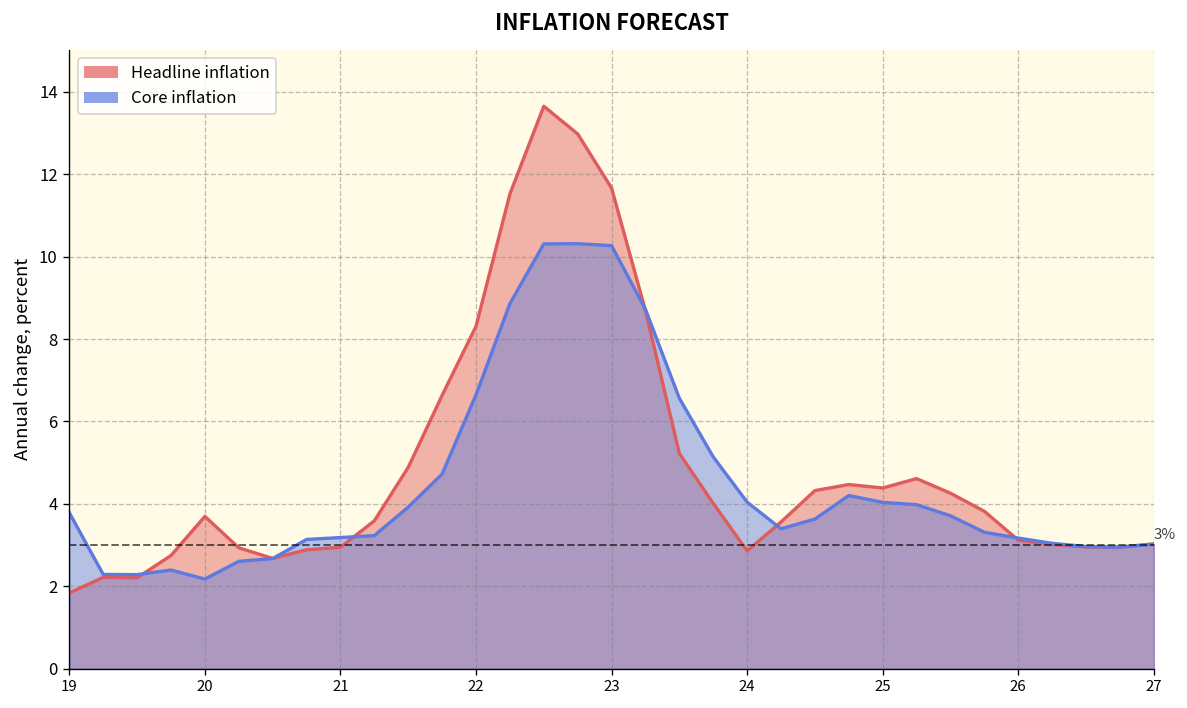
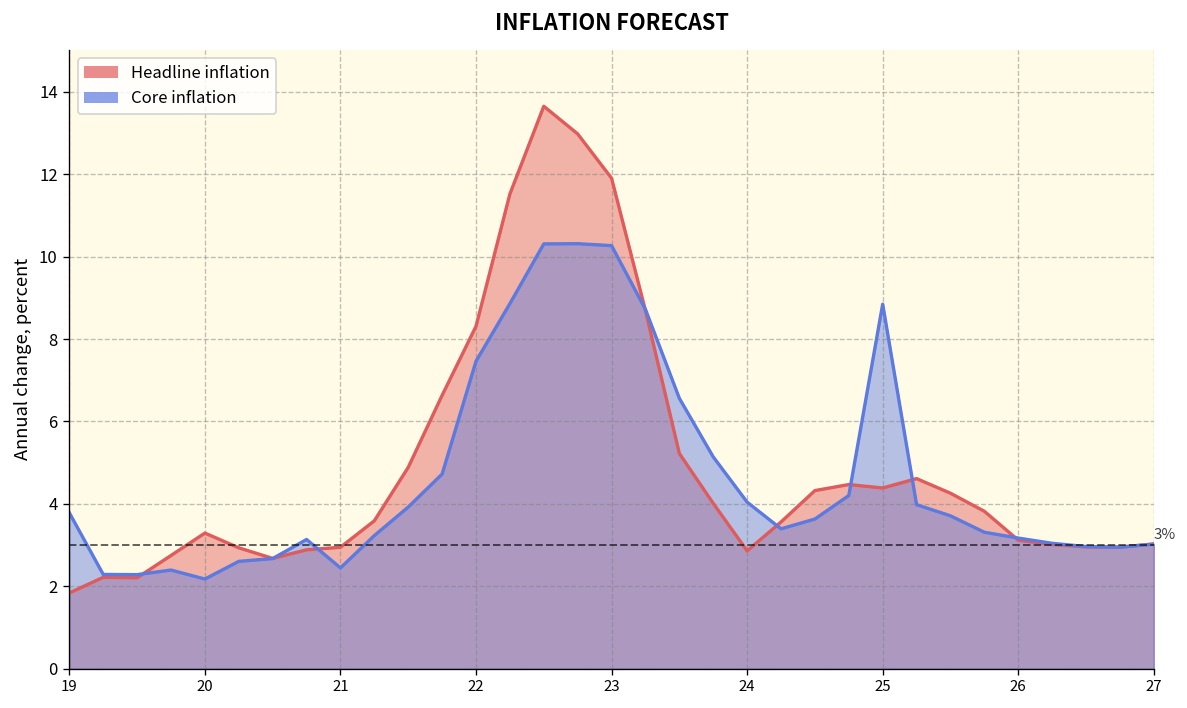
  {
    "Headline inflation": {
      "19": 1.8,
-     "20": 3.7,
+     "20": 3.3,
      "21": 2.9,
      "22": 8.3,
-     "23": 11.7,
+     "23": 11.9,
      "24": 2.9,
      "25": 4.4
    },
    "Core inflation": {
      "19": 3.8,
      "20": 2.2,
-     "21": 3.2,
-     "22": 6.6,
+     "21": 2.4,
+     "22": 7.5,
      "23": 10.3,
      "24": 4.0,
-     "25": 4.0
+     "25": 8.8
    }
  }
